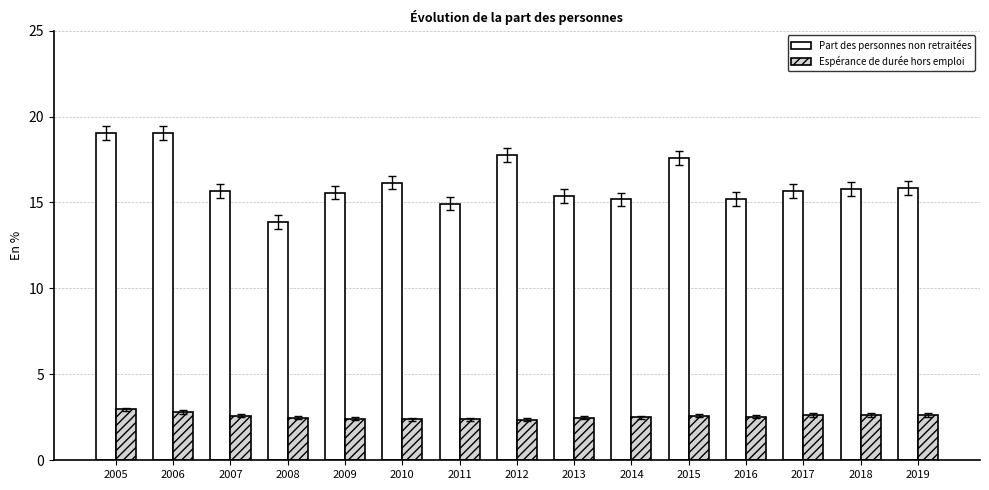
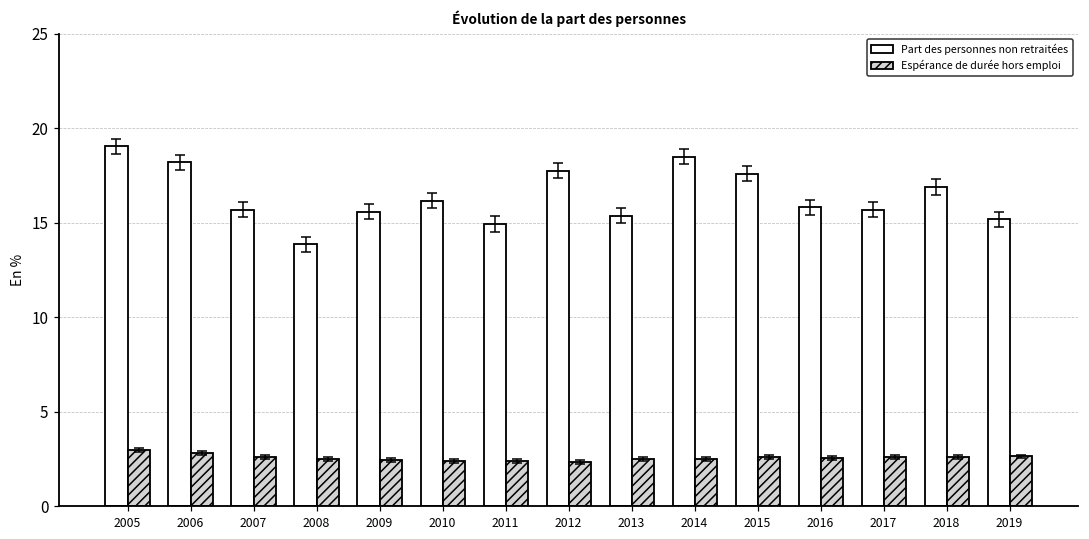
  {
    "Part des personnes non retraitées": {
      "2005": 19.0,
-     "2006": 19.0,
+     "2006": 18.2,
      "2007": 15.7,
      "2008": 13.9,
      "2009": 15.6,
      "2010": 16.2,
      "2011": 14.9,
      "2012": 17.7,
      "2013": 15.4,
-     "2014": 15.2,
+     "2014": 18.5,
      "2015": 17.6,
-     "2016": 15.2,
+     "2016": 15.8,
      "2017": 15.7,
-     "2018": 15.8,
-     "2019": 15.9
+     "2018": 16.9,
+     "2019": 15.2
    },
    "Espérance de durée hors emploi": {
      "2005": 3.0,
      "2006": 2.8,
      "2007": 2.6,
      "2008": 2.5,
      "2009": 2.4,
      "2010": 2.4,
      "2011": 2.4,
      "2012": 2.4,
      "2013": 2.5,
      "2014": 2.5,
      "2015": 2.6,
      "2016": 2.5,
      "2017": 2.6,
      "2018": 2.6,
      "2019": 2.6
    }
  }
